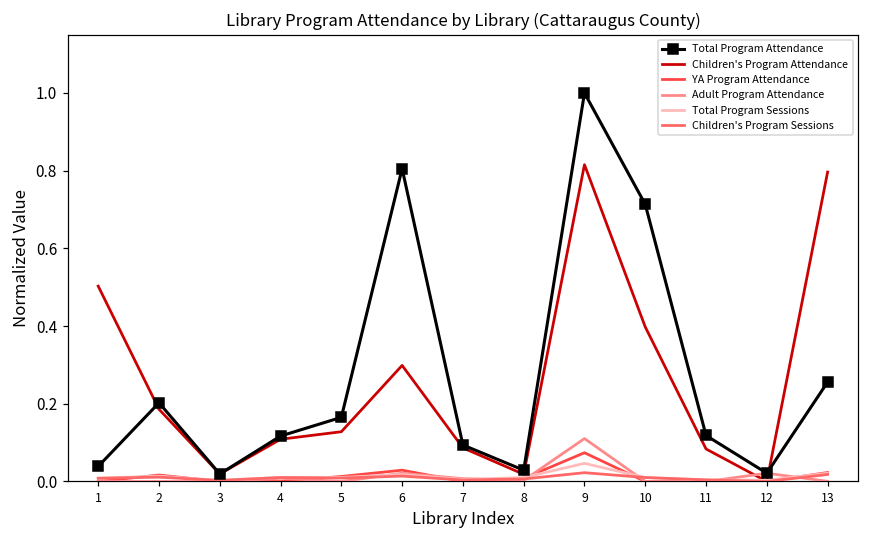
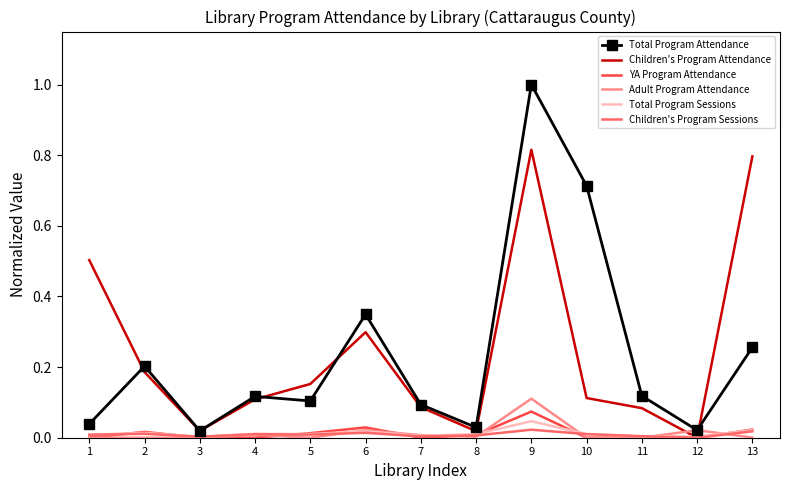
  {
    "Total Program Attendance": {
      "1": 0.04,
      "2": 0.20,
      "4": 0.12,
-     "5": 0.17,
-     "6": 0.81,
+     "5": 0.10,
+     "6": 0.35,
      "7": 0.09,
      "8": 0.03,
      "9": 1.00,
      "10": 0.71,
      "11": 0.12,
      "13": 0.26
    },
    "Children's Program Attendance": {
      "1": 0.50,
      "2": 0.19,
      "4": 0.11,
-     "5": 0.13,
+     "5": 0.15,
      "6": 0.30,
      "7": 0.09,
      "8": 0.02,
      "9": 0.82,
-     "10": 0.40,
+     "10": 0.11,
      "11": 0.08,
      "13": 0.80
    },
    "Total Program Sessions": {
      "9": 0.05
    }
  }
